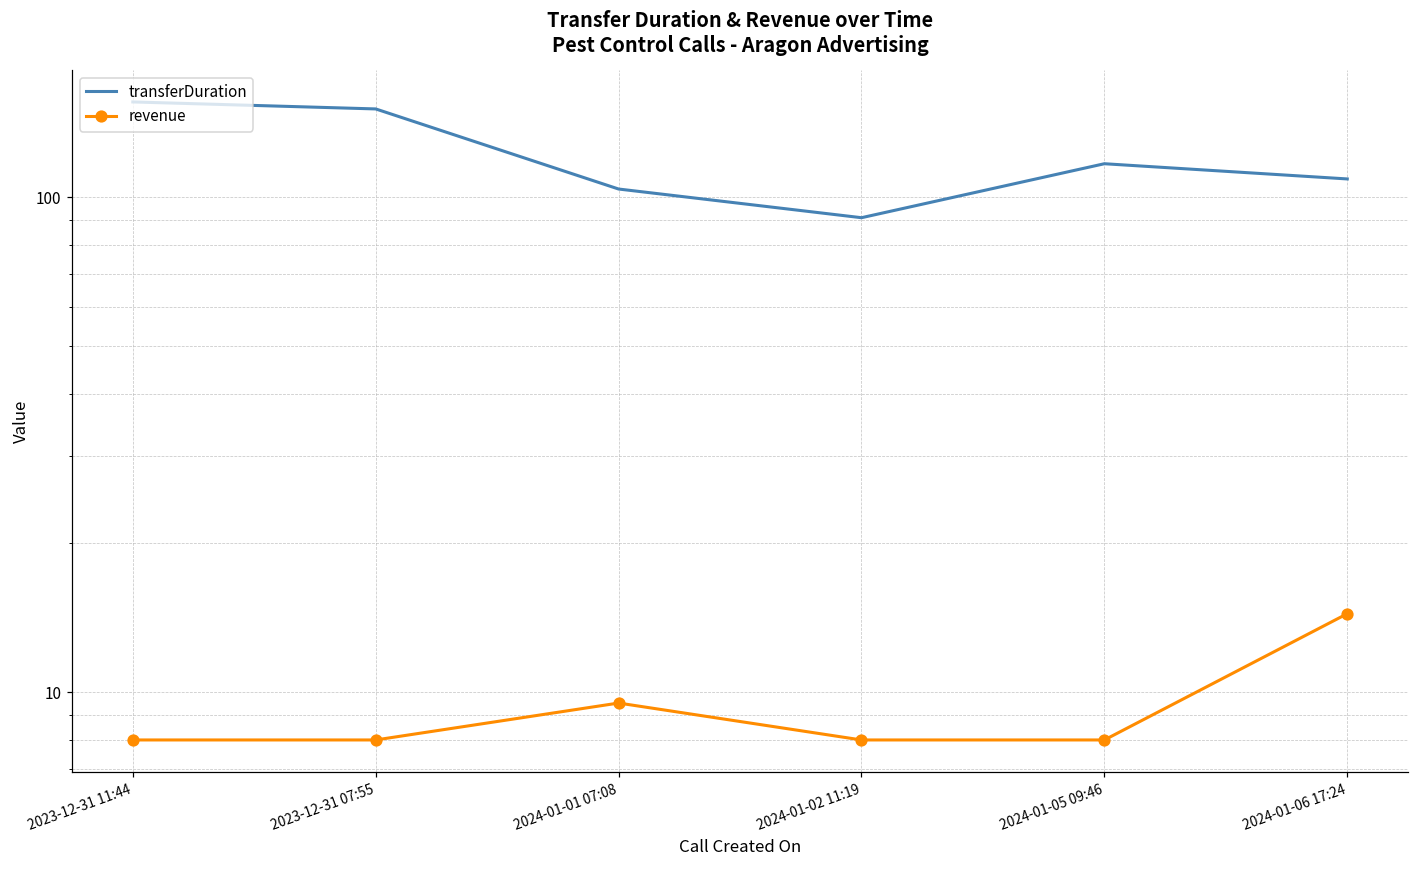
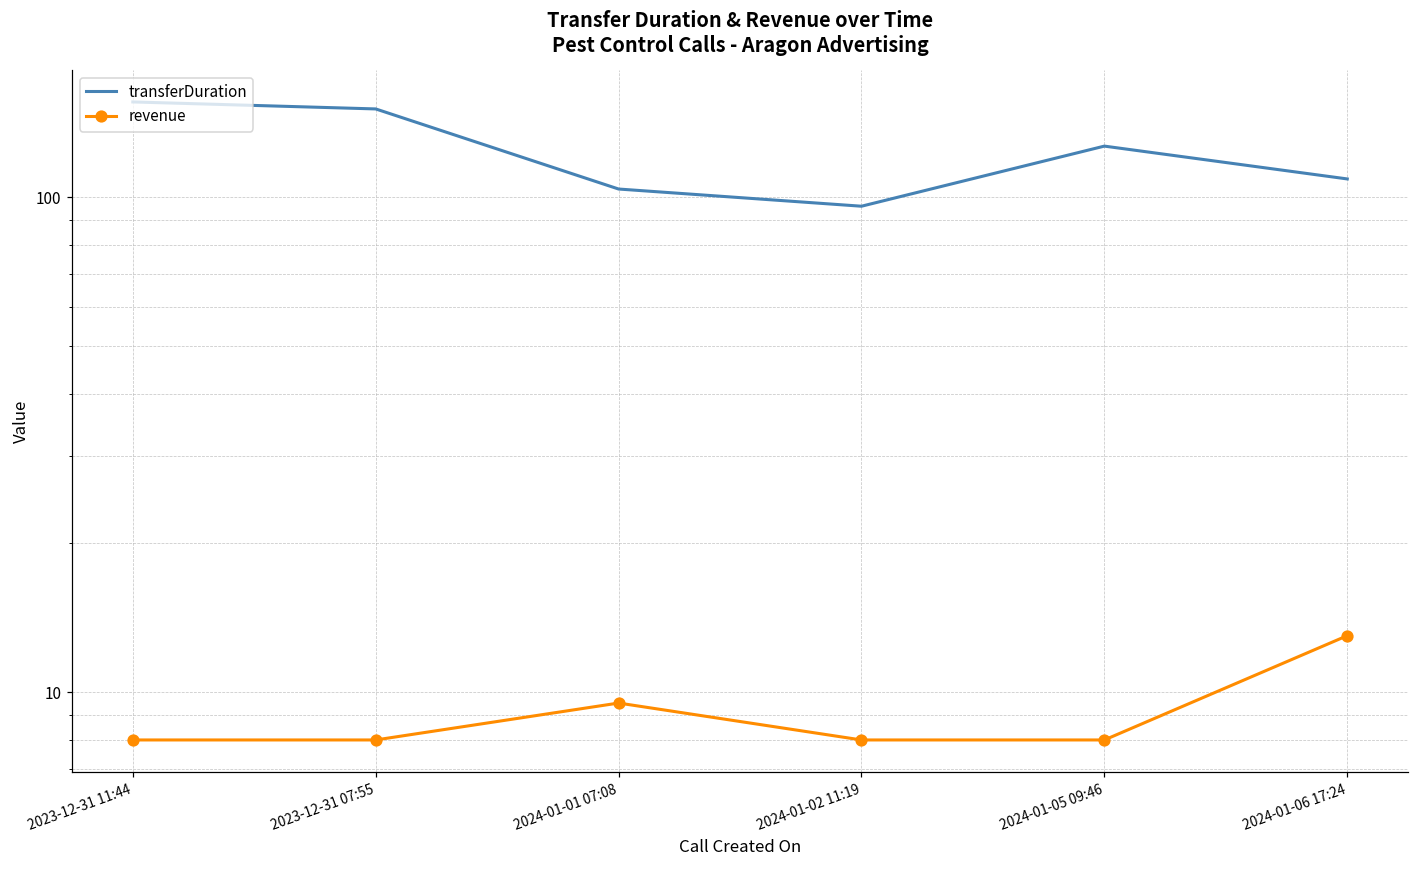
  {
    "transferDuration": {
      "2023-12-31 07:55": 151,
      "2024-01-01 07:08": 104,
-     "2024-01-02 11:19": 91,
-     "2024-01-05 09:46": 117,
+     "2024-01-02 11:19": 96,
+     "2024-01-05 09:46": 127,
      "2024-01-06 17:24": 109
    },
    "revenue": {
      "2023-12-31 11:44": 8.0,
      "2023-12-31 07:55": 8.0,
      "2024-01-01 07:08": 9.5,
      "2024-01-02 11:19": 8.0,
      "2024-01-05 09:46": 8.0,
-     "2024-01-06 17:24": 14.4
+     "2024-01-06 17:24": 13.0
    }
  }
